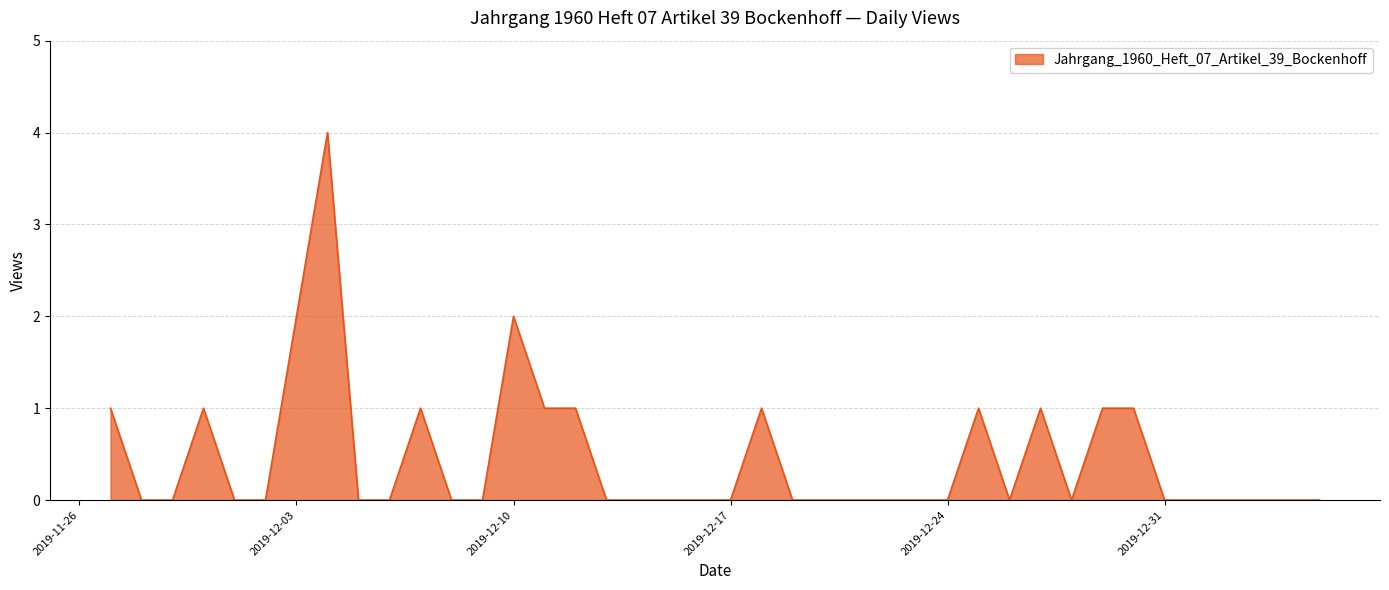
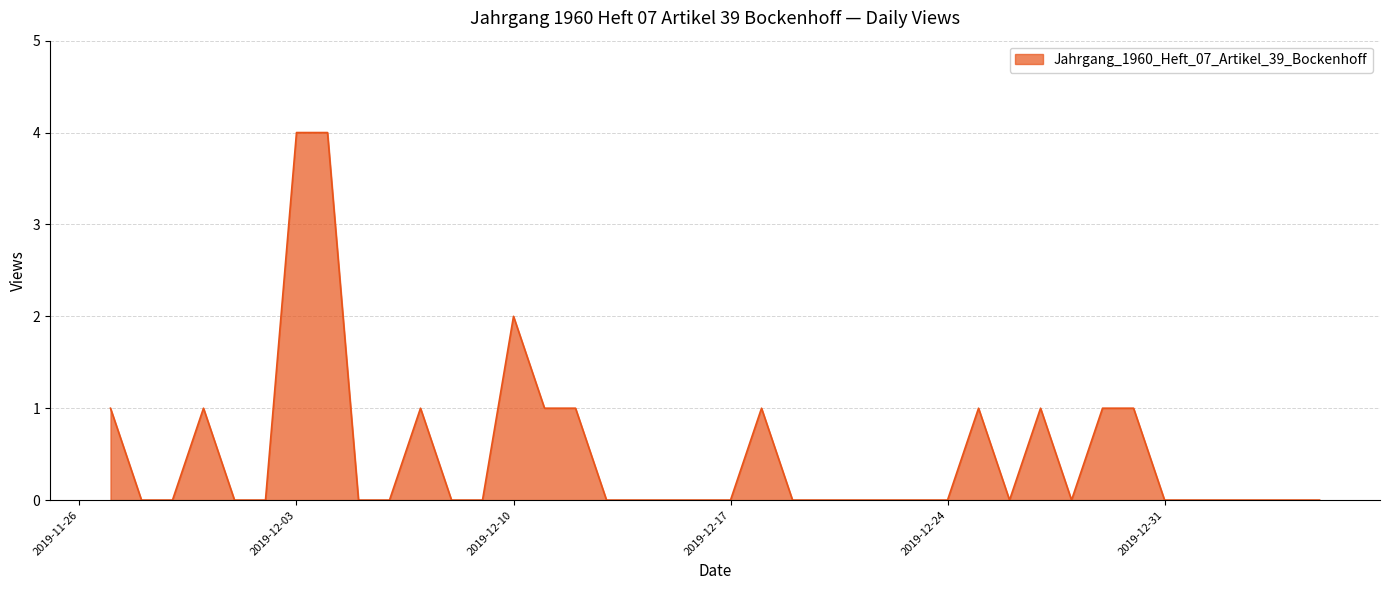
  {
-   "2019-12-03": 2,
+   "2019-12-03": 4,
    "2019-12-10": 2,
    "2019-12-17": 0,
    "2019-12-24": 0,
    "2019-12-31": 0
  }
